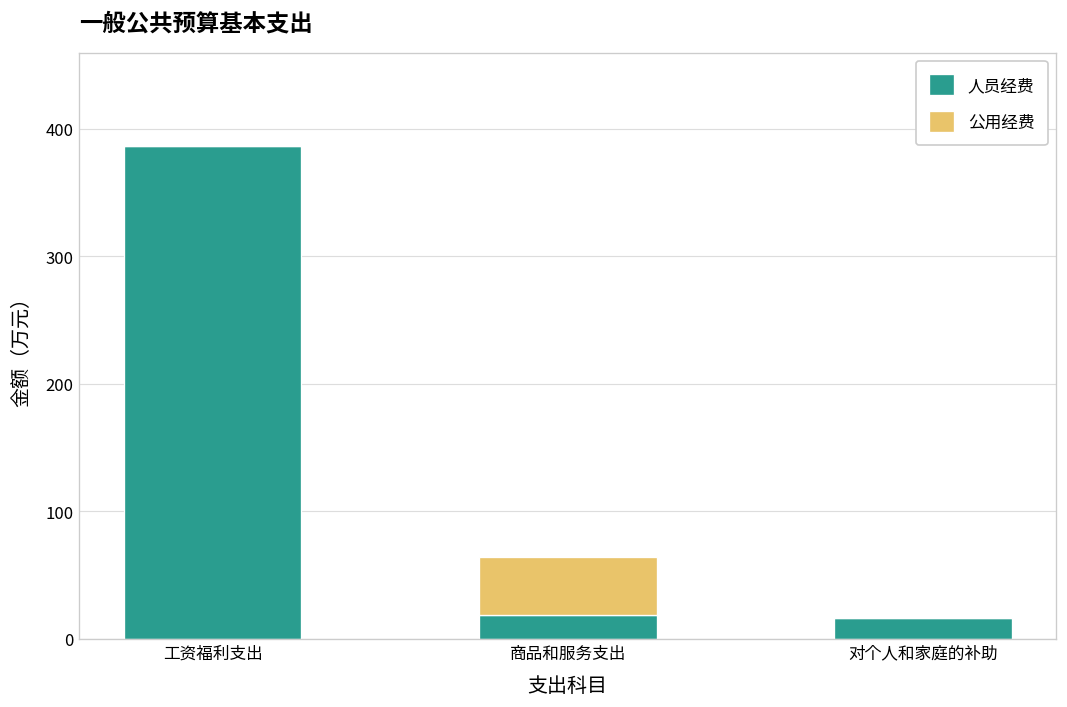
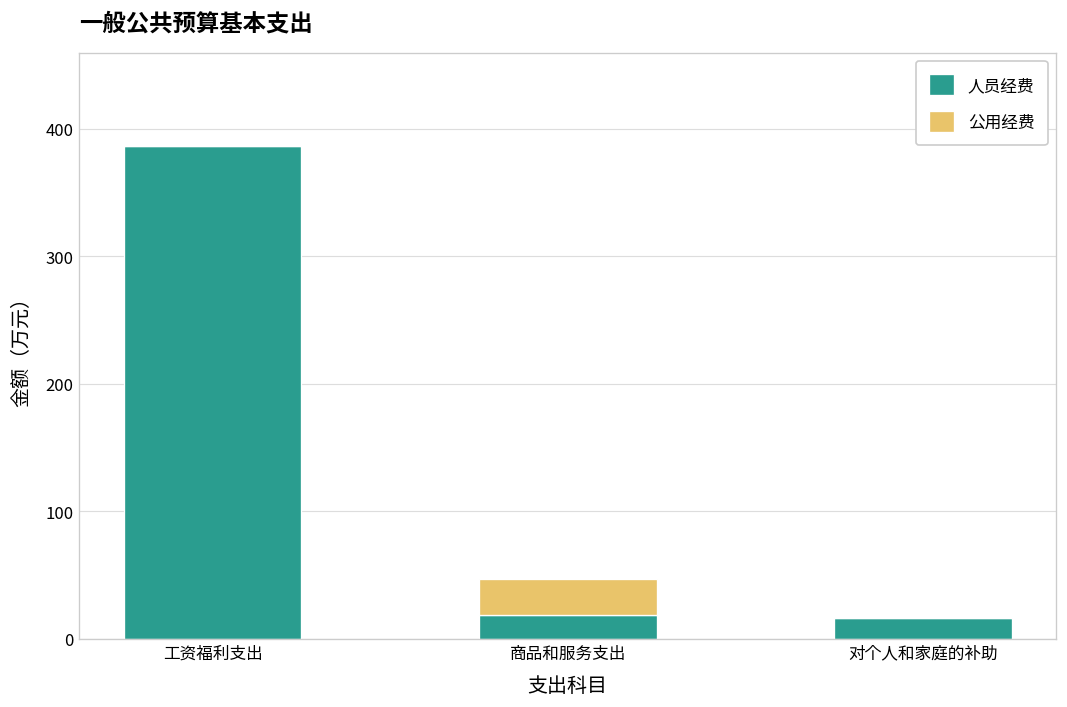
  {
    "人员经费": {
      "工资福利支出": 386,
      "商品和服务支出": 18,
      "对个人和家庭的补助": 16
    },
    "公用经费": {
      "工资福利支出": 0,
-     "商品和服务支出": 46,
+     "商品和服务支出": 28,
      "对个人和家庭的补助": 0
    }
  }
